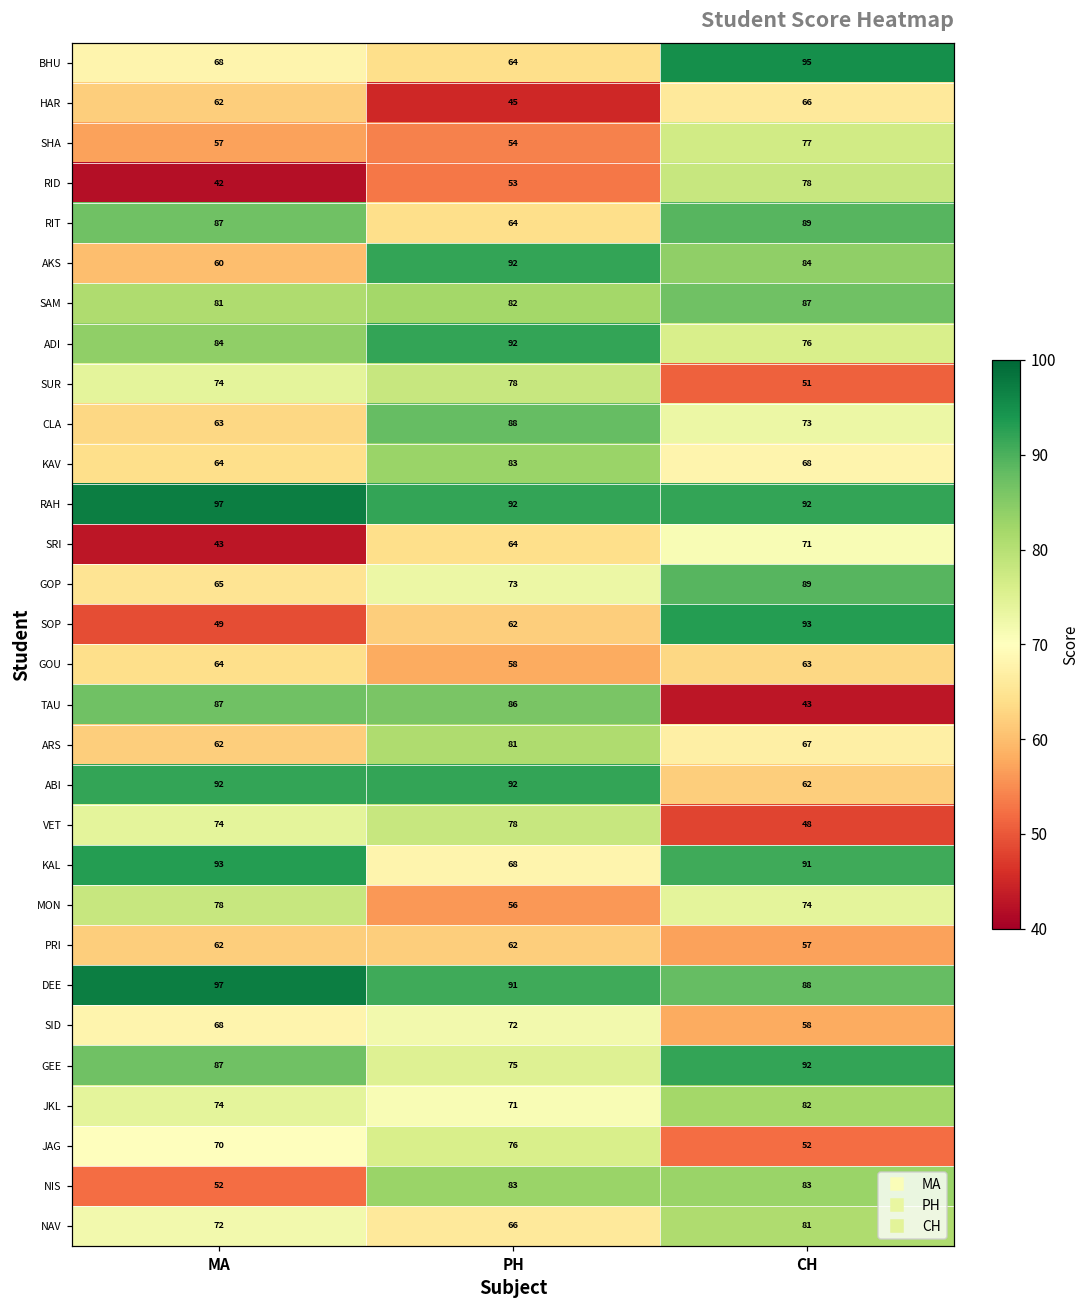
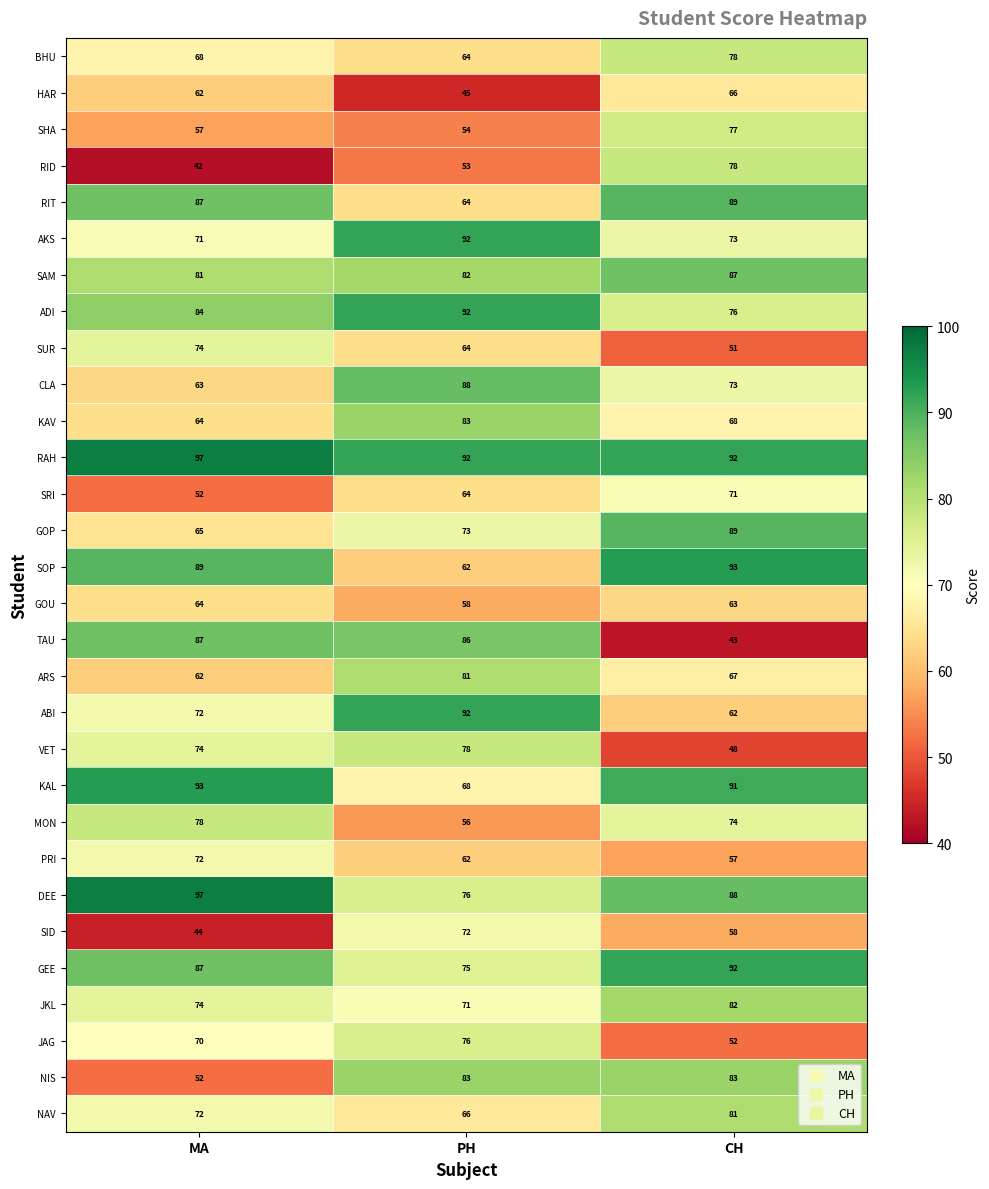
  {
    "BHU": {
      "MA": 68,
      "PH": 64,
-     "CH": 95
+     "CH": 78
    },
    "HAR": {
      "MA": 62,
      "PH": 45,
      "CH": 66
    },
    "SHA": {
      "MA": 57,
      "PH": 54,
      "CH": 77
    },
    "RID": {
      "MA": 42,
      "PH": 53,
      "CH": 78
    },
    "RIT": {
      "MA": 87,
      "PH": 64,
      "CH": 89
    },
    "AKS": {
-     "MA": 60,
+     "MA": 71,
      "PH": 92,
-     "CH": 84
+     "CH": 73
    },
    "SAM": {
      "MA": 81,
      "PH": 82,
      "CH": 87
    },
    "ADI": {
      "MA": 84,
      "PH": 92,
      "CH": 76
    },
    "SUR": {
      "MA": 74,
-     "PH": 78,
+     "PH": 64,
      "CH": 51
    },
    "CLA": {
      "MA": 63,
      "PH": 88,
      "CH": 73
    },
    "KAV": {
      "MA": 64,
      "PH": 83,
      "CH": 68
    },
    "RAH": {
      "MA": 97,
      "PH": 92,
      "CH": 92
    },
    "SRI": {
-     "MA": 43,
+     "MA": 52,
      "PH": 64,
      "CH": 71
    },
    "GOP": {
      "MA": 65,
      "PH": 73,
      "CH": 89
    },
    "SOP": {
-     "MA": 49,
+     "MA": 89,
      "PH": 62,
      "CH": 93
    },
    "GOU": {
      "MA": 64,
      "PH": 58,
      "CH": 63
    },
    "TAU": {
      "MA": 87,
      "PH": 86,
      "CH": 43
    },
    "ARS": {
      "MA": 62,
      "PH": 81,
      "CH": 67
    },
    "ABI": {
-     "MA": 92,
+     "MA": 72,
      "PH": 92,
      "CH": 62
    },
    "VET": {
      "MA": 74,
      "PH": 78,
      "CH": 48
    },
    "KAL": {
      "MA": 93,
      "PH": 68,
      "CH": 91
    },
    "MON": {
      "MA": 78,
      "PH": 56,
      "CH": 74
    },
    "PRI": {
-     "MA": 62,
+     "MA": 72,
      "PH": 62,
      "CH": 57
    },
    "DEE": {
      "MA": 97,
-     "PH": 91,
+     "PH": 76,
      "CH": 88
    },
    "SID": {
-     "MA": 68,
+     "MA": 44,
      "PH": 72,
      "CH": 58
    },
    "GEE": {
      "MA": 87,
      "PH": 75,
      "CH": 92
    },
    "JKL": {
      "MA": 74,
      "PH": 71,
      "CH": 82
    },
    "JAG": {
      "MA": 70,
      "PH": 76,
      "CH": 52
    },
    "NIS": {
      "MA": 52,
      "PH": 83,
      "CH": 83
    },
    "NAV": {
      "MA": 72,
      "PH": 66,
      "CH": 81
    }
  }
